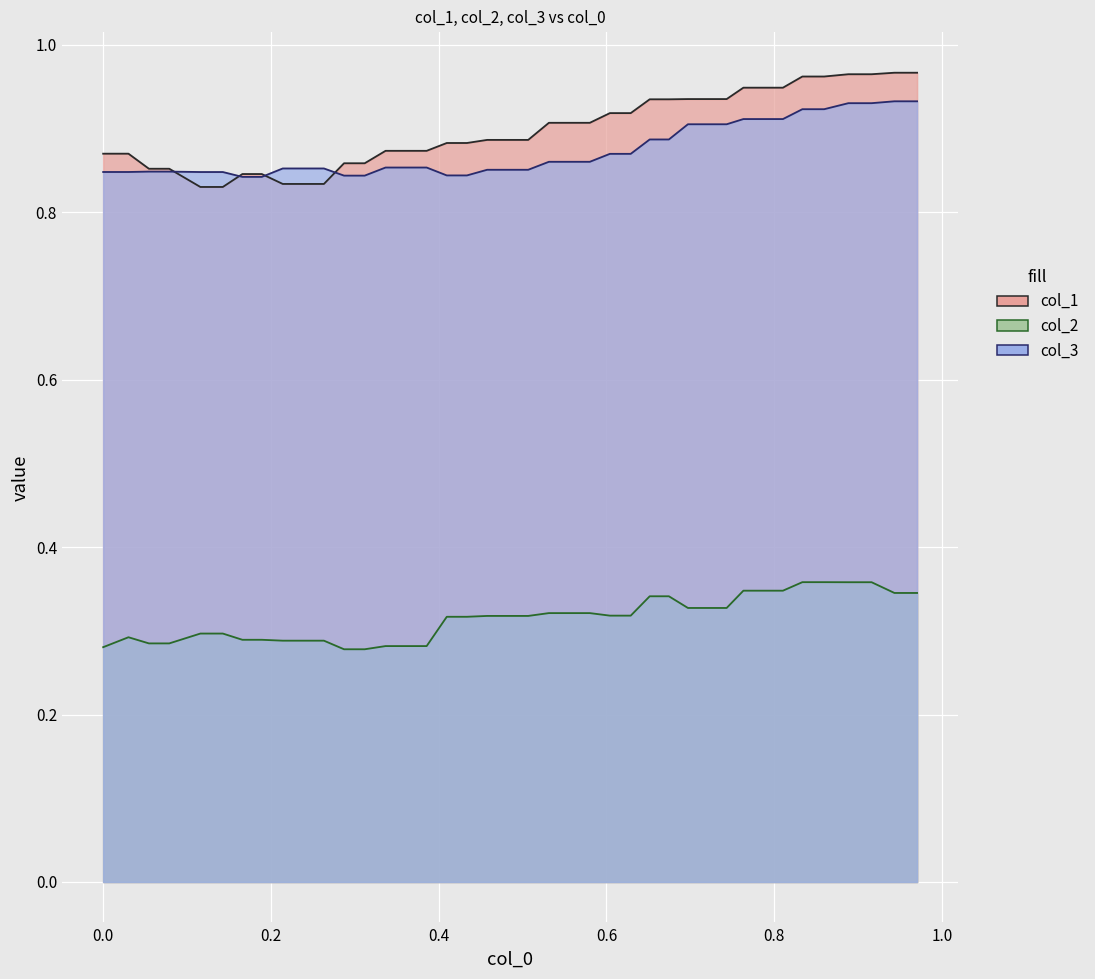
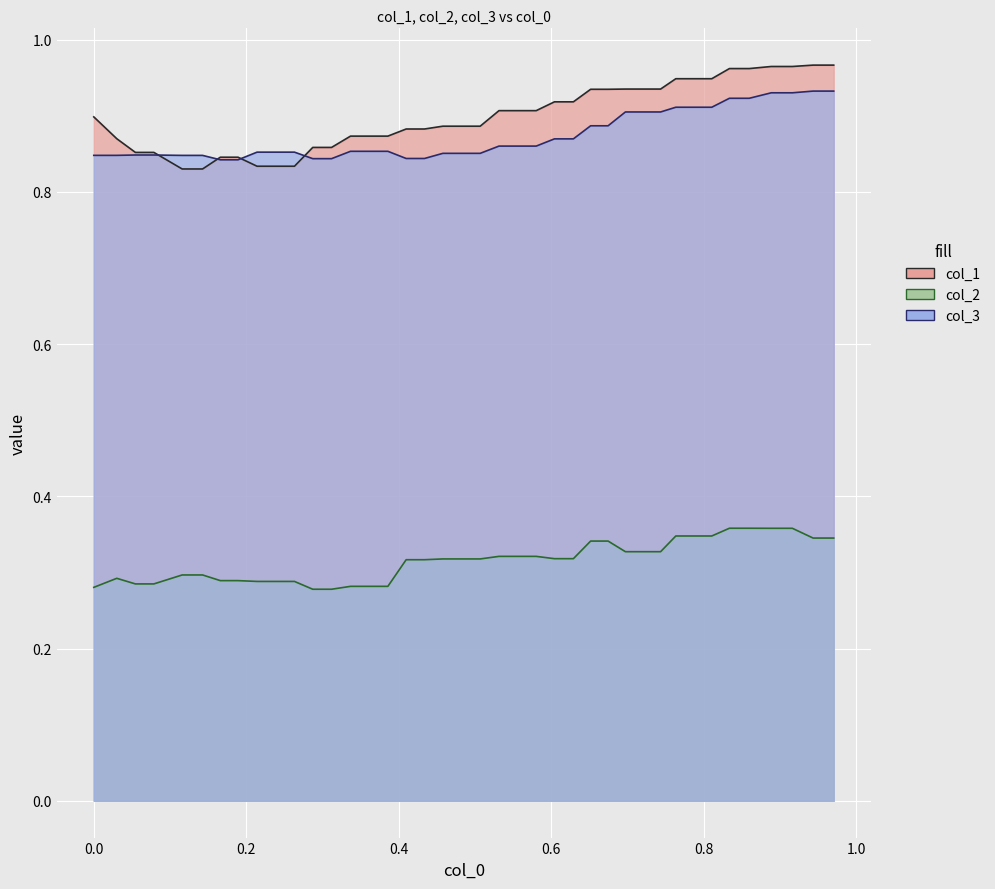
  {
    "col_1": {
-     "0.0": 0.87
+     "0.0": 0.90
    },
    "col_2": {
      "0.0": 0.28
    },
    "col_3": {
      "0.0": 0.85
    }
  }
